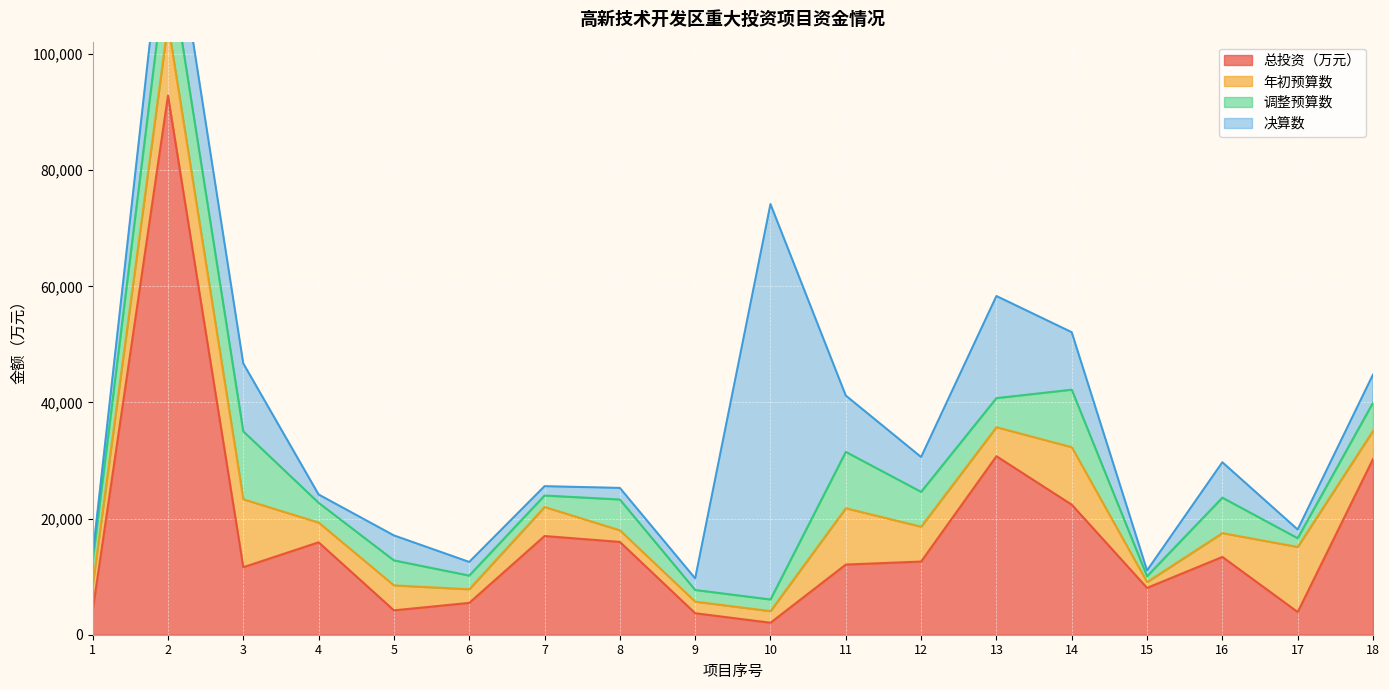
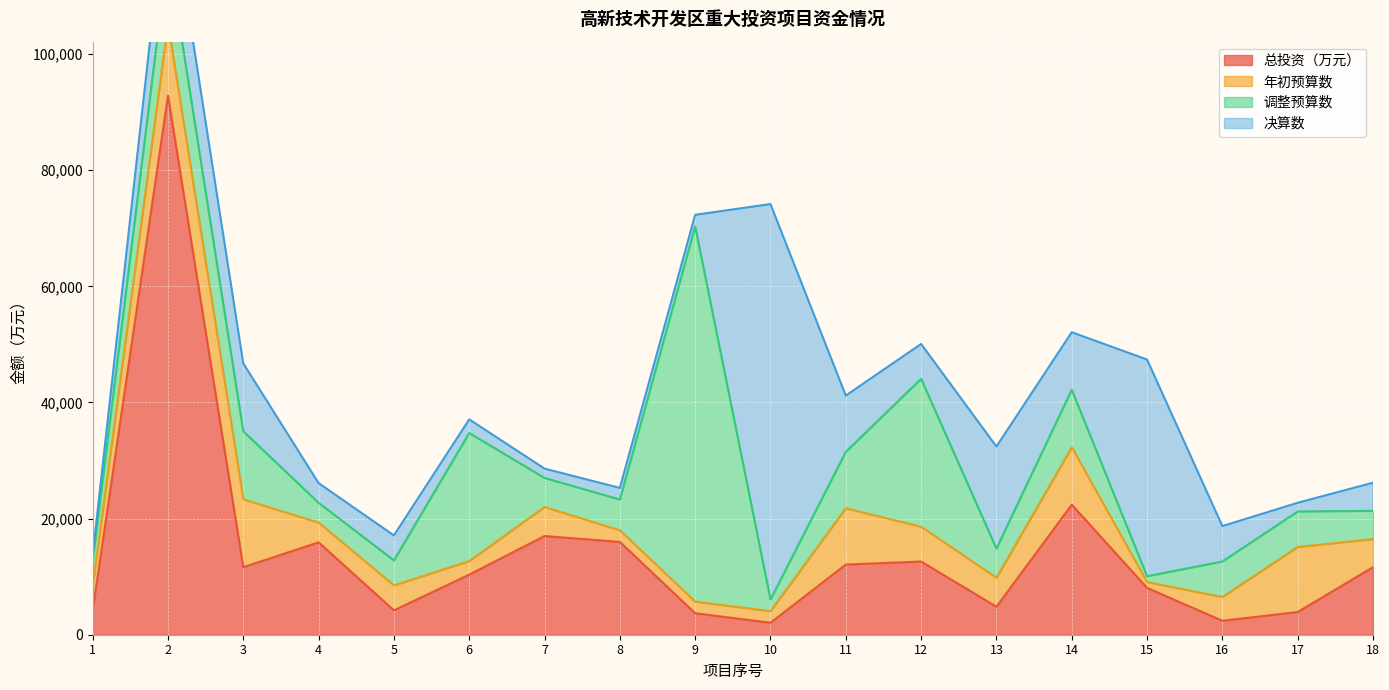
  {
    "总投资（万元）": {
      "1": "4,000",
      "2": "93,000",
      "3": "12,000",
      "4": "16,000",
      "5": "4,000",
-     "6": "5,000",
+     "6": "10,000",
      "7": "17,000",
      "8": "16,000",
      "9": "4,000",
      "10": "2,000",
      "11": "12,000",
      "12": "13,000",
-     "13": "31,000",
+     "13": "5,000",
      "14": "22,000",
      "15": "8,000",
-     "16": "13,000",
+     "16": "2,000",
      "17": "4,000",
-     "18": "30,000"
+     "18": "12,000"
    },
    "年初预算数": {
      "1": "4,000",
      "3": "12,000",
      "4": "3,000",
      "5": "4,000",
      "6": "2,000",
      "7": "5,000",
      "8": "2,000",
      "9": "2,000",
      "10": "2,000",
      "11": "10,000",
      "12": "6,000",
      "13": "5,000",
      "14": "10,000",
      "15": "1,000",
      "16": "4,000",
      "17": "11,000",
      "18": "5,000"
    },
    "调整预算数": {
      "1": "4,000",
      "3": "12,000",
      "4": "3,000",
      "5": "4,000",
-     "6": "2,000",
-     "7": "2,000",
+     "6": "22,000",
+     "7": "5,000",
      "8": "5,000",
-     "9": "2,000",
+     "9": "65,000",
      "10": "2,000",
      "11": "10,000",
-     "12": "6,000",
+     "12": "25,000",
      "13": "5,000",
      "14": "10,000",
      "15": "1,000",
      "16": "6,000",
-     "17": "2,000",
+     "17": "6,000",
      "18": "5,000"
    },
    "决算数": {
      "1": "1,000",
      "3": "12,000",
-     "4": "1,000",
+     "4": "3,000",
      "5": "4,000",
      "6": "2,000",
      "7": "2,000",
      "8": "2,000",
      "9": "2,000",
      "10": "68,000",
      "11": "10,000",
      "12": "6,000",
      "13": "18,000",
      "14": "10,000",
-     "15": "1,000",
+     "15": "37,000",
      "16": "6,000",
      "17": "2,000",
      "18": "5,000"
    }
  }
